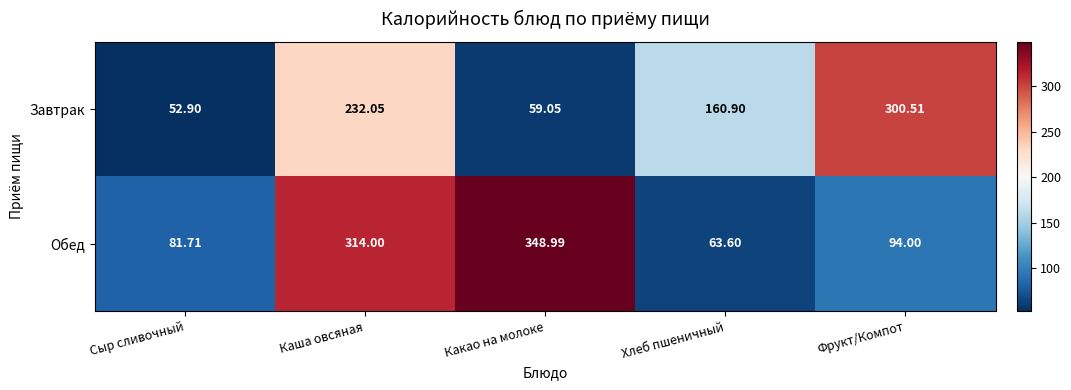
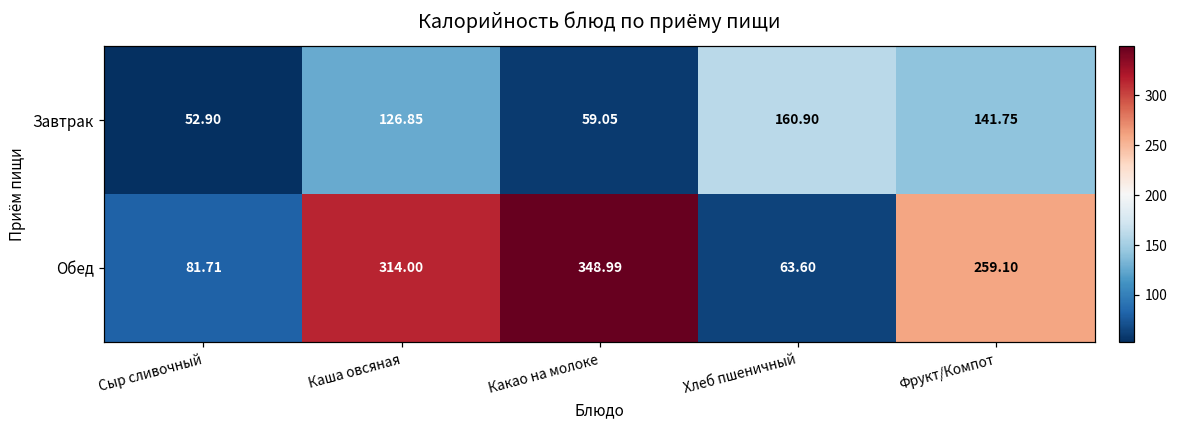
  {
    "Завтрак": {
      "Сыр сливочный": 52.90,
-     "Каша овсяная": 232.05,
+     "Каша овсяная": 126.85,
      "Какао на молоке": 59.05,
      "Хлеб пшеничный": 160.90,
-     "Фрукт/Компот": 300.51
+     "Фрукт/Компот": 141.75
    },
    "Обед": {
      "Сыр сливочный": 81.71,
      "Каша овсяная": 314.00,
      "Какао на молоке": 348.99,
      "Хлеб пшеничный": 63.60,
-     "Фрукт/Компот": 94.00
+     "Фрукт/Компот": 259.10
    }
  }
